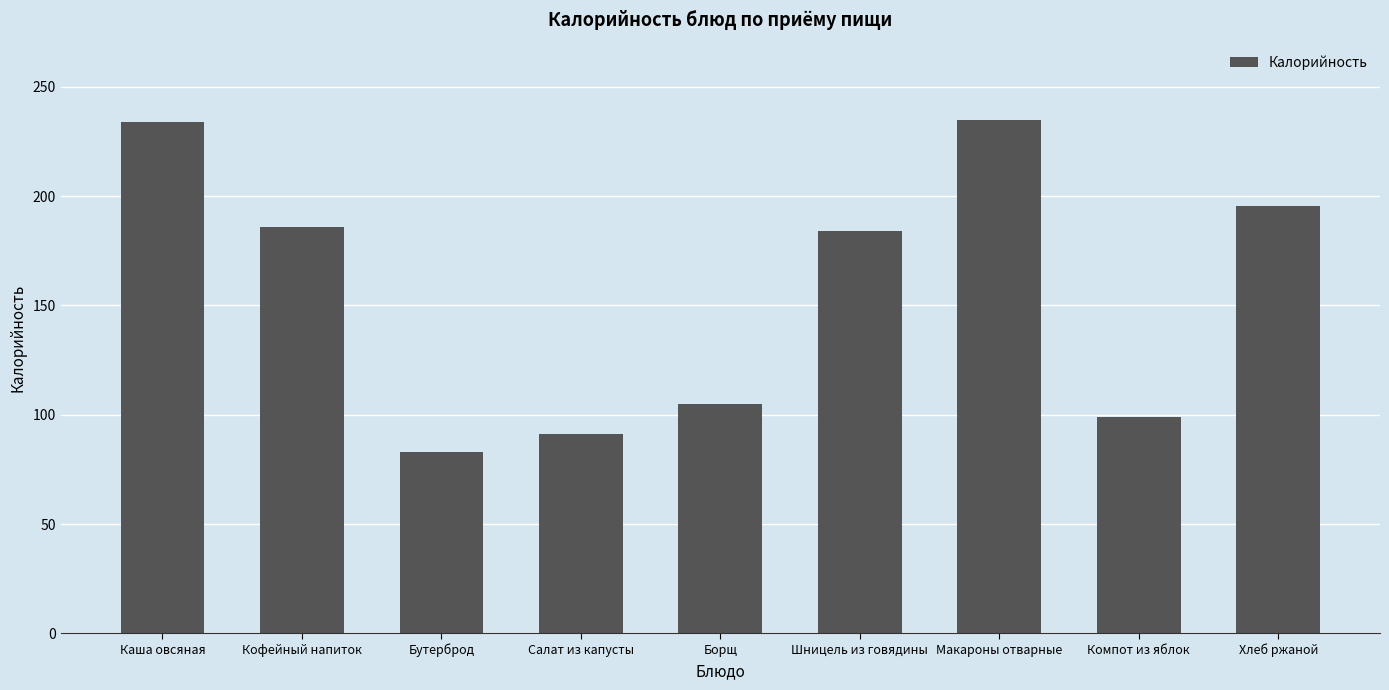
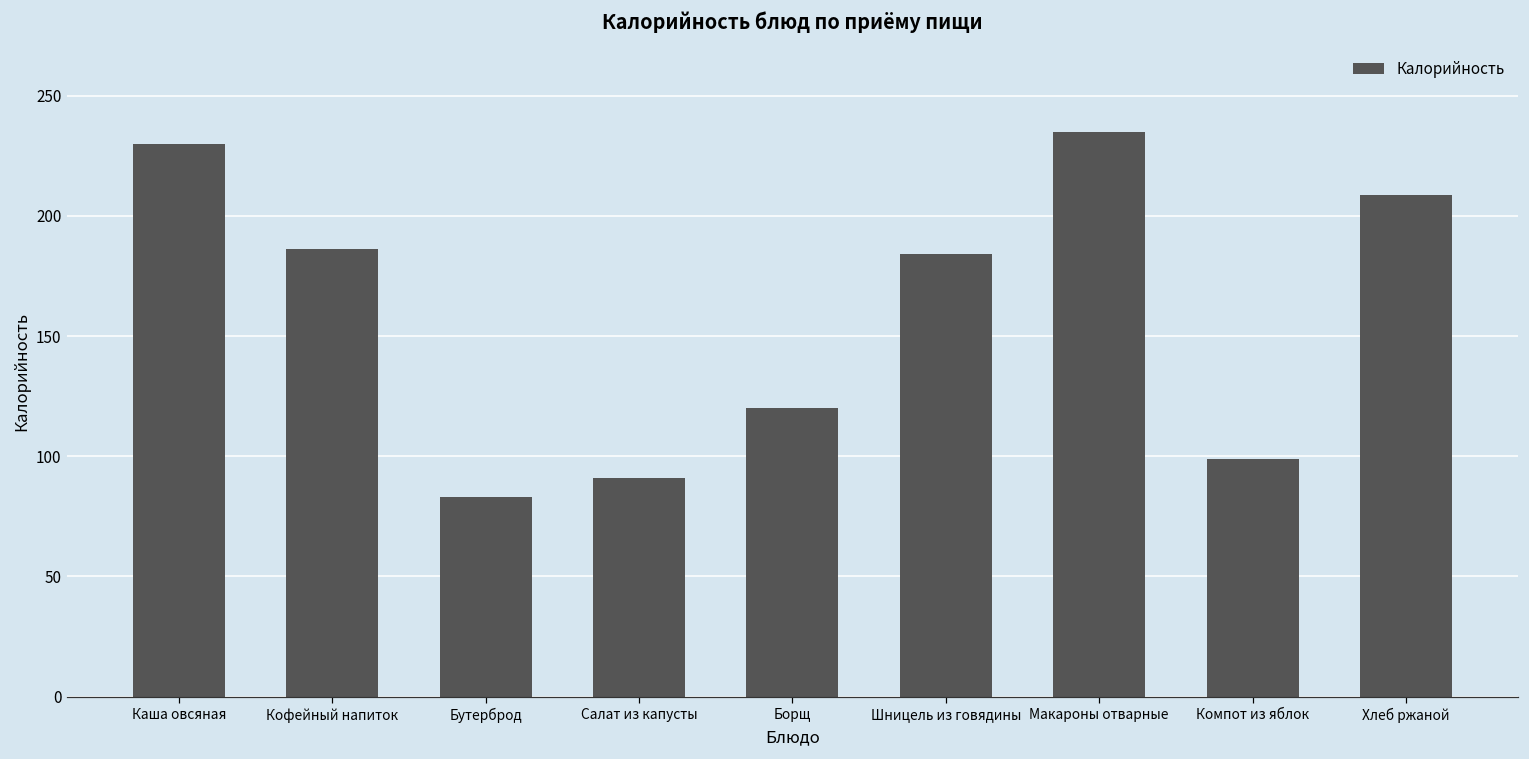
  {
-   "Каша овсяная": 234,
+   "Каша овсяная": 230,
    "Кофейный напиток": 186,
    "Бутерброд": 83,
    "Салат из капусты": 91,
-   "Борщ": 105,
+   "Борщ": 120,
    "Шницель из говядины": 184,
    "Макароны отварные": 235,
    "Компот из яблок": 99,
-   "Хлеб ржаной": 195
+   "Хлеб ржаной": 209
  }
